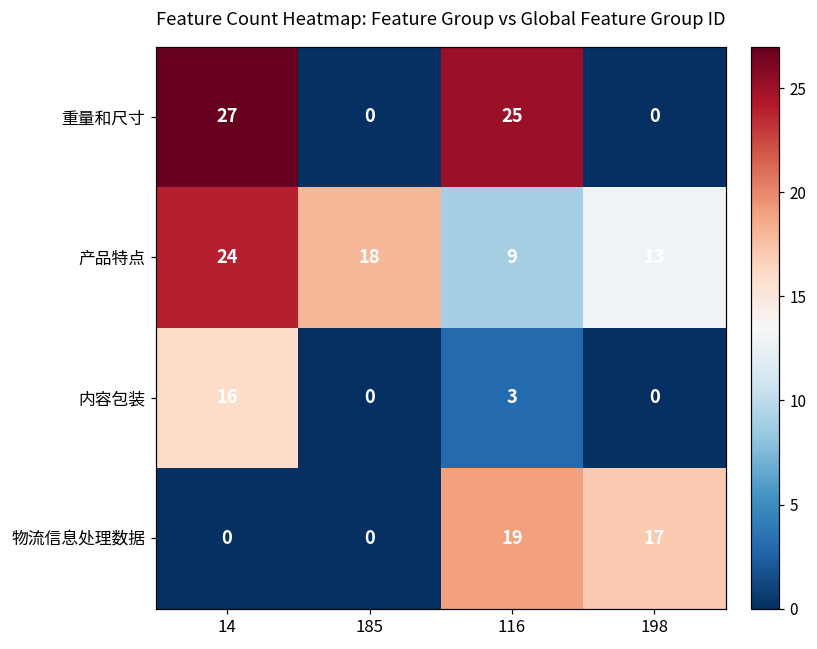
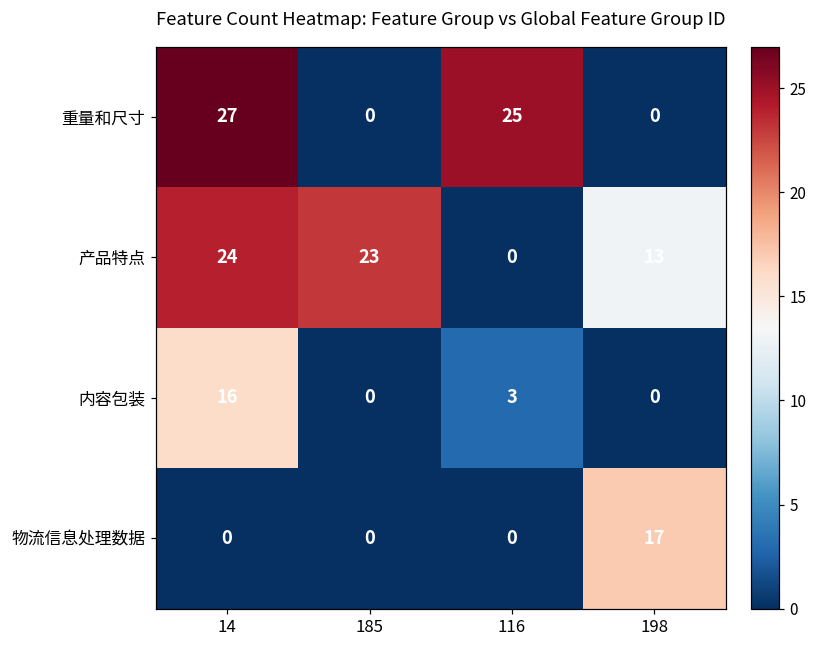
  {
    "重量和尺寸": {
      "14": 27,
      "185": 0,
      "116": 25,
      "198": 0
    },
    "产品特点": {
      "14": 24,
-     "185": 18,
-     "116": 9
+     "185": 23,
+     "116": 0
    },
    "内容包装": {
      "14": 16,
      "185": 0,
      "116": 3,
      "198": 0
    },
    "物流信息处理数据": {
      "14": 0,
      "185": 0,
-     "116": 19,
+     "116": 0,
      "198": 17
    }
  }
